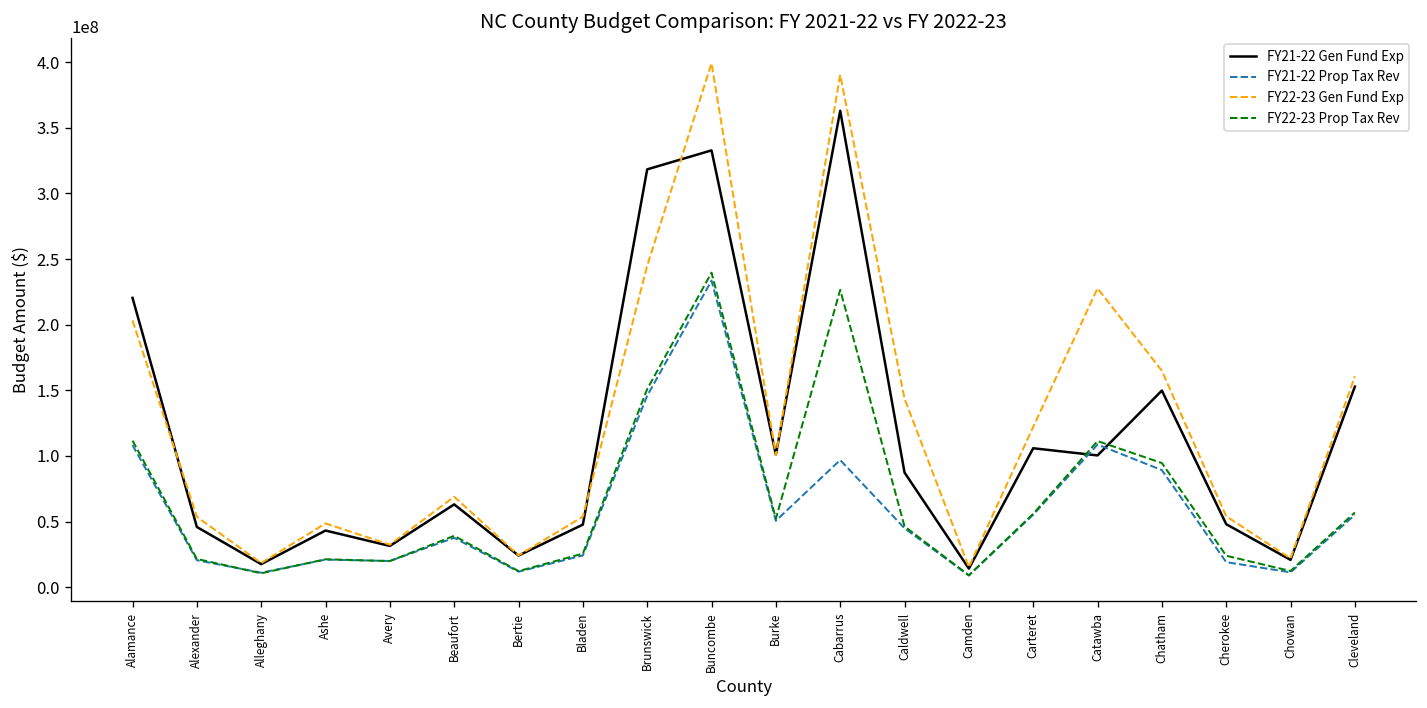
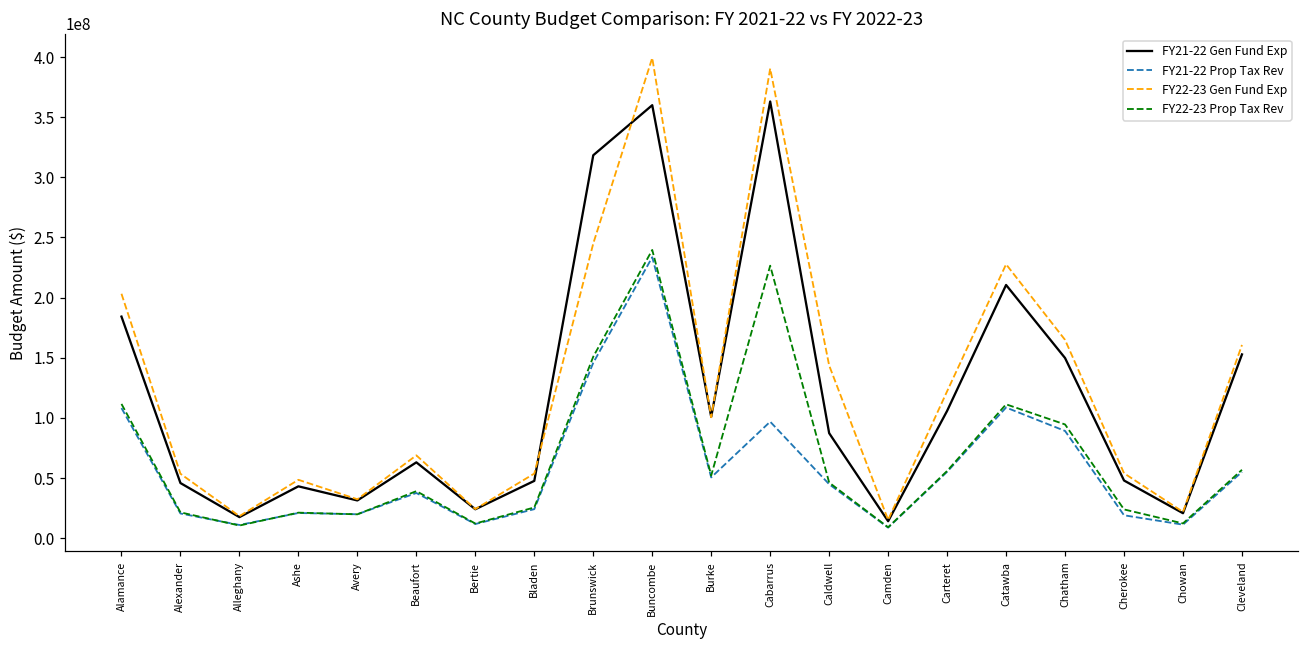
  {
    "FY21-22 Gen Fund Exp": {
-     "Alamance": 220000000,
+     "Alamance": 184000000,
      "Alexander": 46000000,
      "Ashe": 43000000,
      "Beaufort": 63000000,
      "Bladen": 48000000,
      "Brunswick": 318000000,
-     "Buncombe": 333000000,
+     "Buncombe": 360000000,
      "Cabarrus": 363000000,
      "Caldwell": 87000000,
      "Carteret": 106000000,
-     "Catawba": 100000000,
+     "Catawba": 211000000,
      "Chatham": 150000000,
      "Cherokee": 48000000,
      "Cleveland": 153000000
    },
    "FY21-22 Prop Tax Rev": {
      "Alamance": 108000000,
      "Brunswick": 146000000,
      "Buncombe": 234000000,
      "Cabarrus": 97000000,
      "Catawba": 109000000,
      "Chatham": 89000000,
      "Cherokee": 19000000
    },
    "FY22-23 Gen Fund Exp": {
      "Alamance": 203000000,
      "Alexander": 54000000,
      "Ashe": 49000000,
      "Beaufort": 69000000,
      "Bladen": 54000000,
      "Brunswick": 245000000,
      "Buncombe": 399000000,
      "Cabarrus": 390000000,
      "Caldwell": 144000000,
      "Carteret": 122000000,
      "Catawba": 228000000,
      "Chatham": 165000000,
      "Cherokee": 54000000,
      "Cleveland": 161000000
    },
    "FY22-23 Prop Tax Rev": {
      "Alamance": 112000000,
      "Brunswick": 151000000,
      "Buncombe": 240000000,
      "Cabarrus": 227000000,
      "Catawba": 111000000,
      "Chatham": 95000000,
      "Cherokee": 24000000
    }
  }
